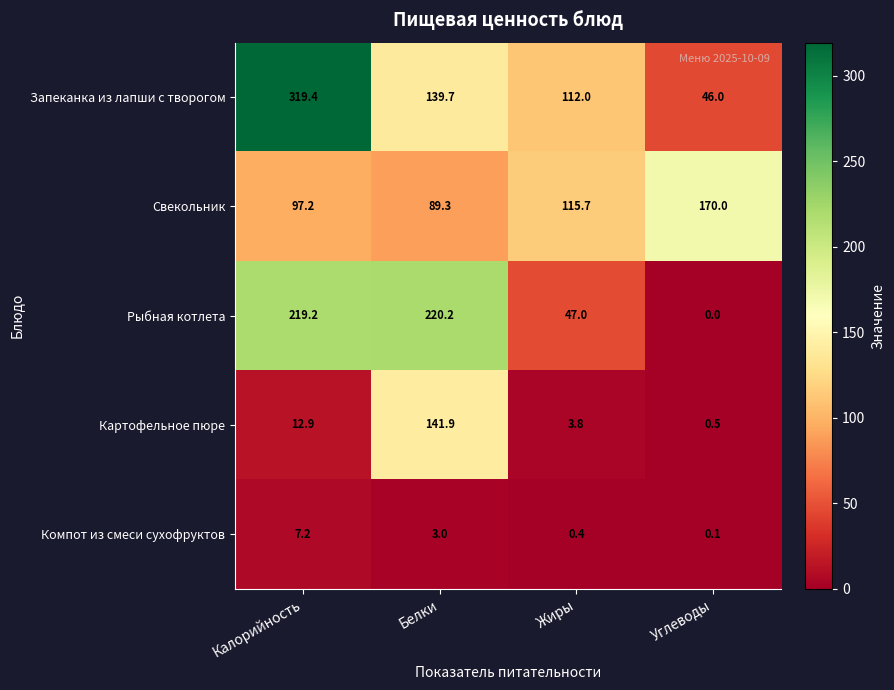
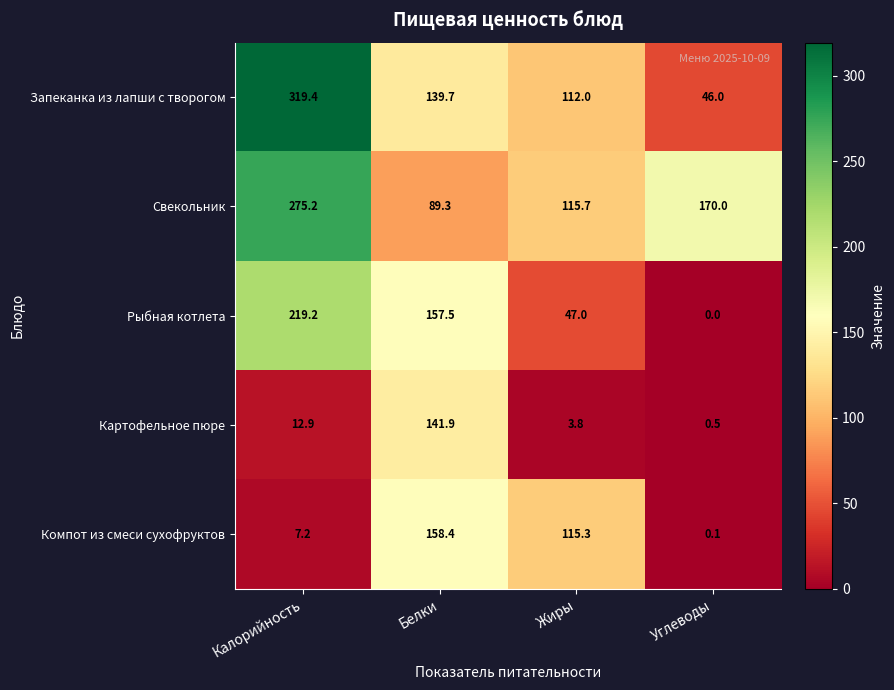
  {
    "Запеканка из лапши с творогом": {
      "Калорийность": 319.4,
      "Белки": 139.7,
      "Жиры": 112.0
    },
    "Свекольник": {
-     "Калорийность": 97.2,
+     "Калорийность": 275.2,
      "Белки": 89.3,
      "Жиры": 115.7,
      "Углеводы": 170.0
    },
    "Рыбная котлета": {
      "Калорийность": 219.2,
-     "Белки": 220.2,
+     "Белки": 157.5,
      "Жиры": 47.0,
      "Углеводы": 0.0
    },
    "Картофельное пюре": {
      "Калорийность": 12.9,
      "Белки": 141.9,
      "Жиры": 3.8,
      "Углеводы": 0.5
    },
    "Компот из смеси сухофруктов": {
      "Калорийность": 7.2,
-     "Белки": 3.0,
-     "Жиры": 0.4,
+     "Белки": 158.4,
+     "Жиры": 115.3,
      "Углеводы": 0.1
    }
  }
